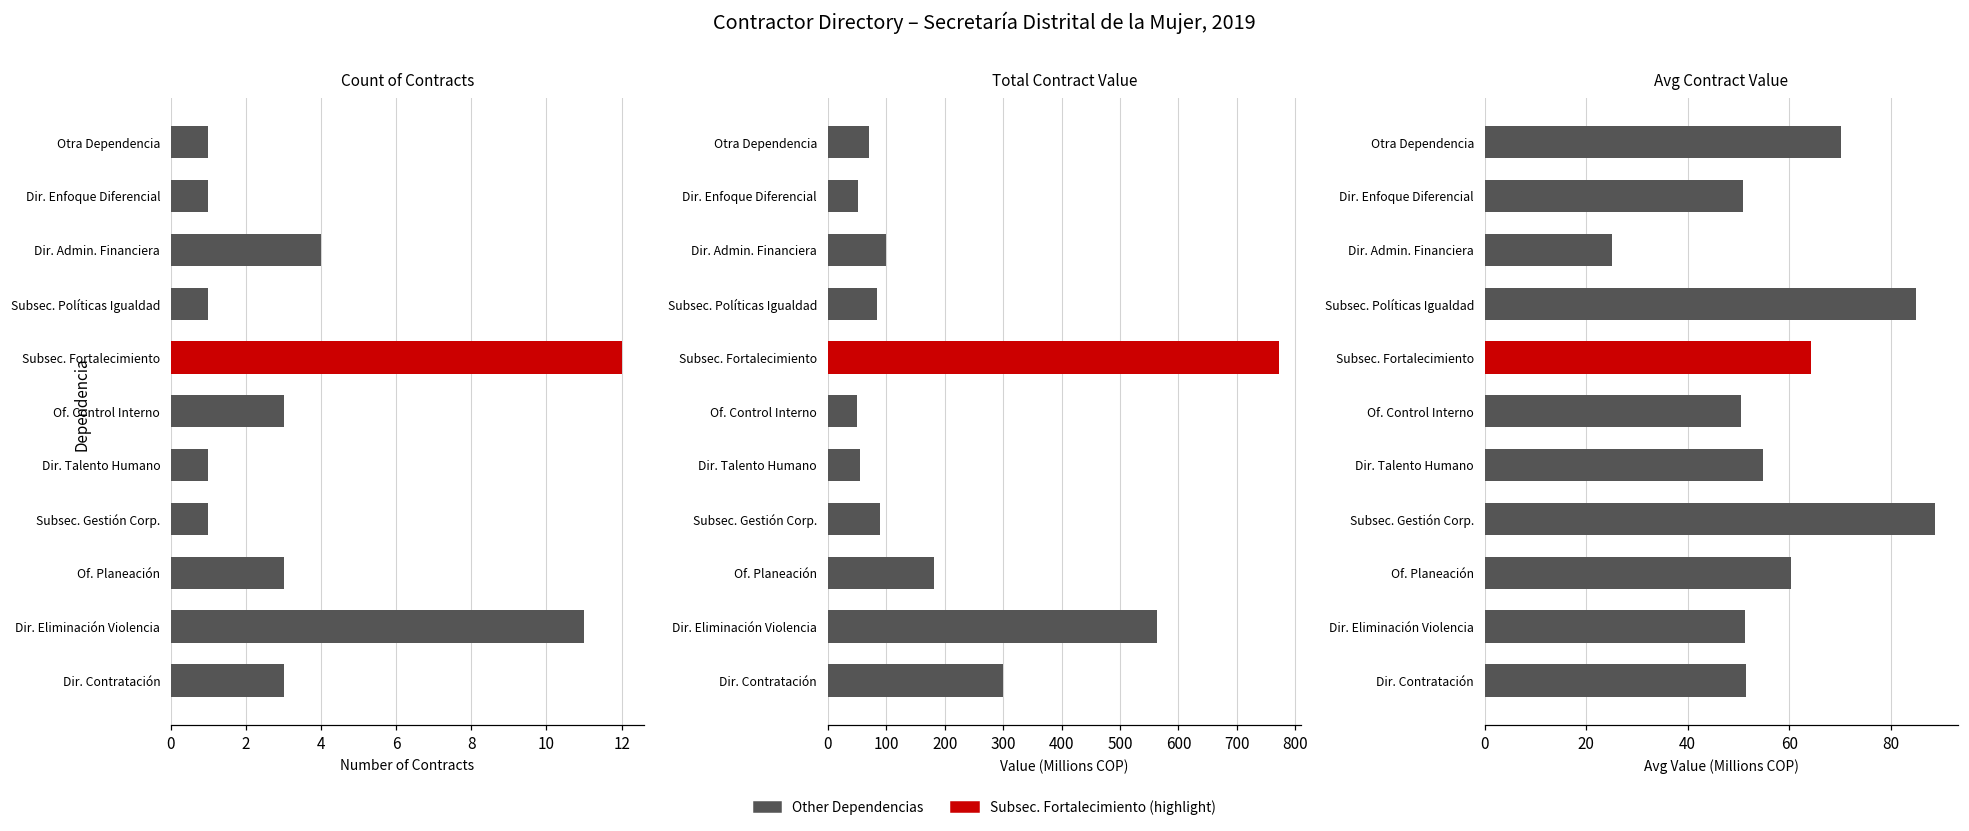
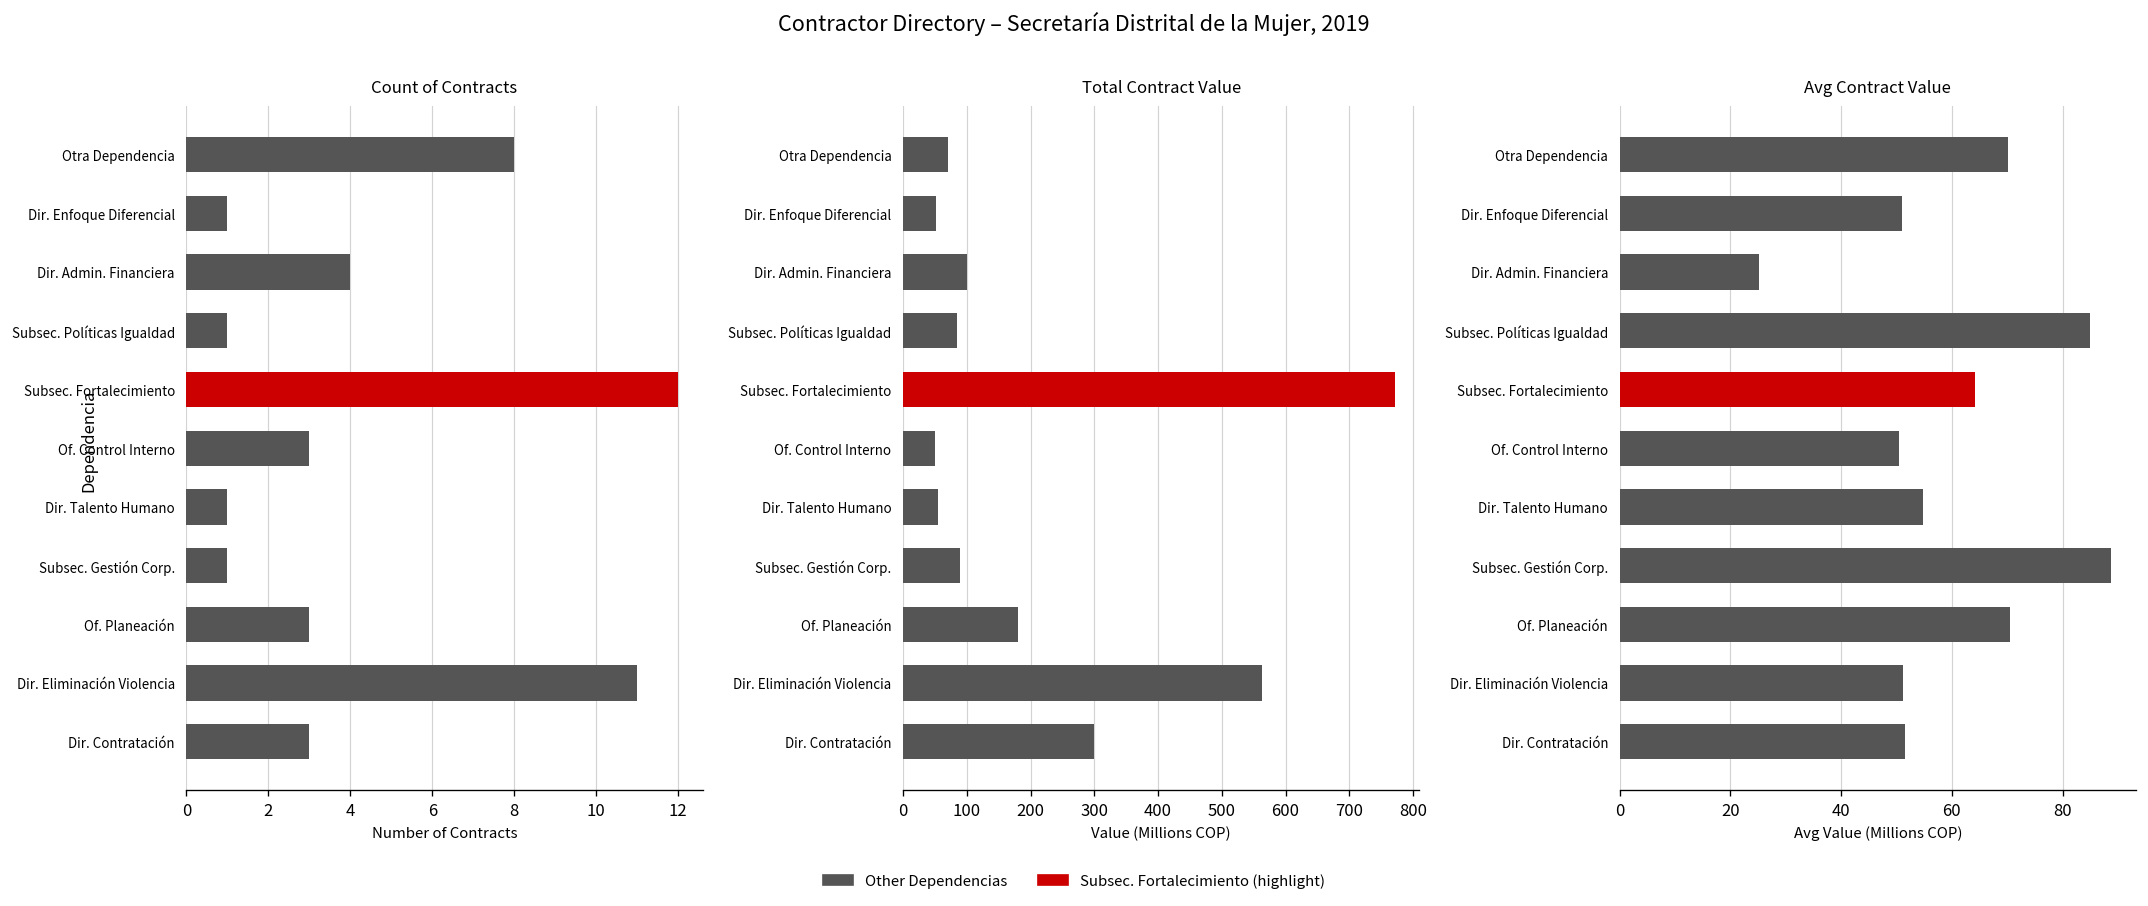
  {
    "Count of Contracts": {
-     "Otra Dependencia": 1,
+     "Otra Dependencia": 8,
      "Dir. Enfoque Diferencial": 1,
      "Dir. Admin. Financiera": 4,
      "Subsec. Políticas Igualdad": 1,
      "Subsec. Fortalecimiento": 12,
      "Of. Control Interno": 3,
      "Dir. Talento Humano": 1,
      "Subsec. Gestión Corp.": 1,
      "Of. Planeación": 3,
      "Dir. Eliminación Violencia": 11,
      "Dir. Contratación": 3
    },
    "Total Contract Value": {
      "Otra Dependencia": 70,
      "Dir. Enfoque Diferencial": 50,
      "Dir. Admin. Financiera": 100,
      "Subsec. Políticas Igualdad": 80,
      "Subsec. Fortalecimiento": 770,
      "Of. Control Interno": 50,
      "Dir. Talento Humano": 50,
      "Subsec. Gestión Corp.": 90,
      "Of. Planeación": 180,
      "Dir. Eliminación Violencia": 560,
      "Dir. Contratación": 300
    },
    "Avg Contract Value": {
      "Otra Dependencia": 70,
      "Dir. Enfoque Diferencial": 51,
      "Dir. Admin. Financiera": 25,
      "Subsec. Políticas Igualdad": 85,
      "Subsec. Fortalecimiento": 64,
      "Of. Control Interno": 50,
      "Dir. Talento Humano": 55,
      "Subsec. Gestión Corp.": 89,
-     "Of. Planeación": 60,
+     "Of. Planeación": 71,
      "Dir. Eliminación Violencia": 51,
      "Dir. Contratación": 51
    }
  }
